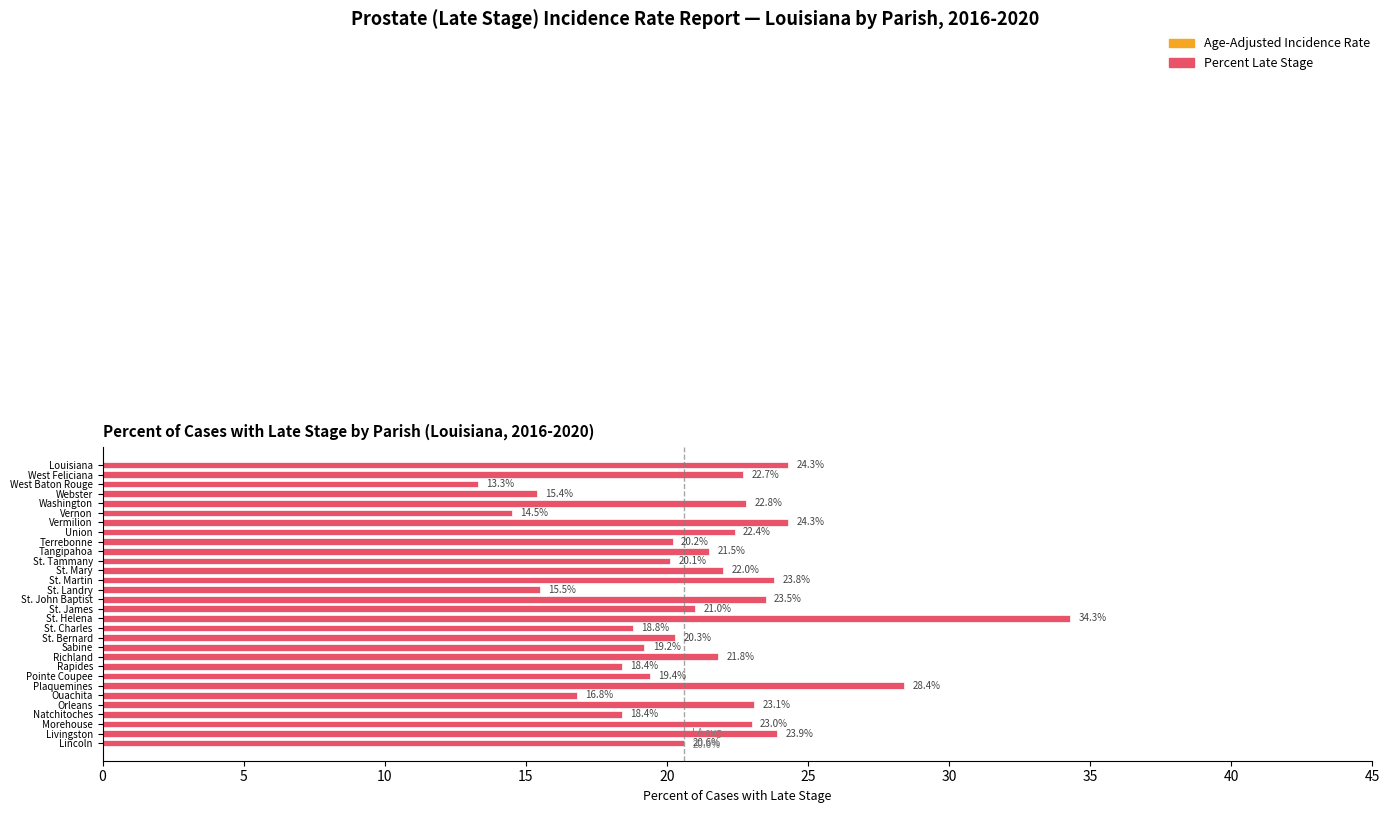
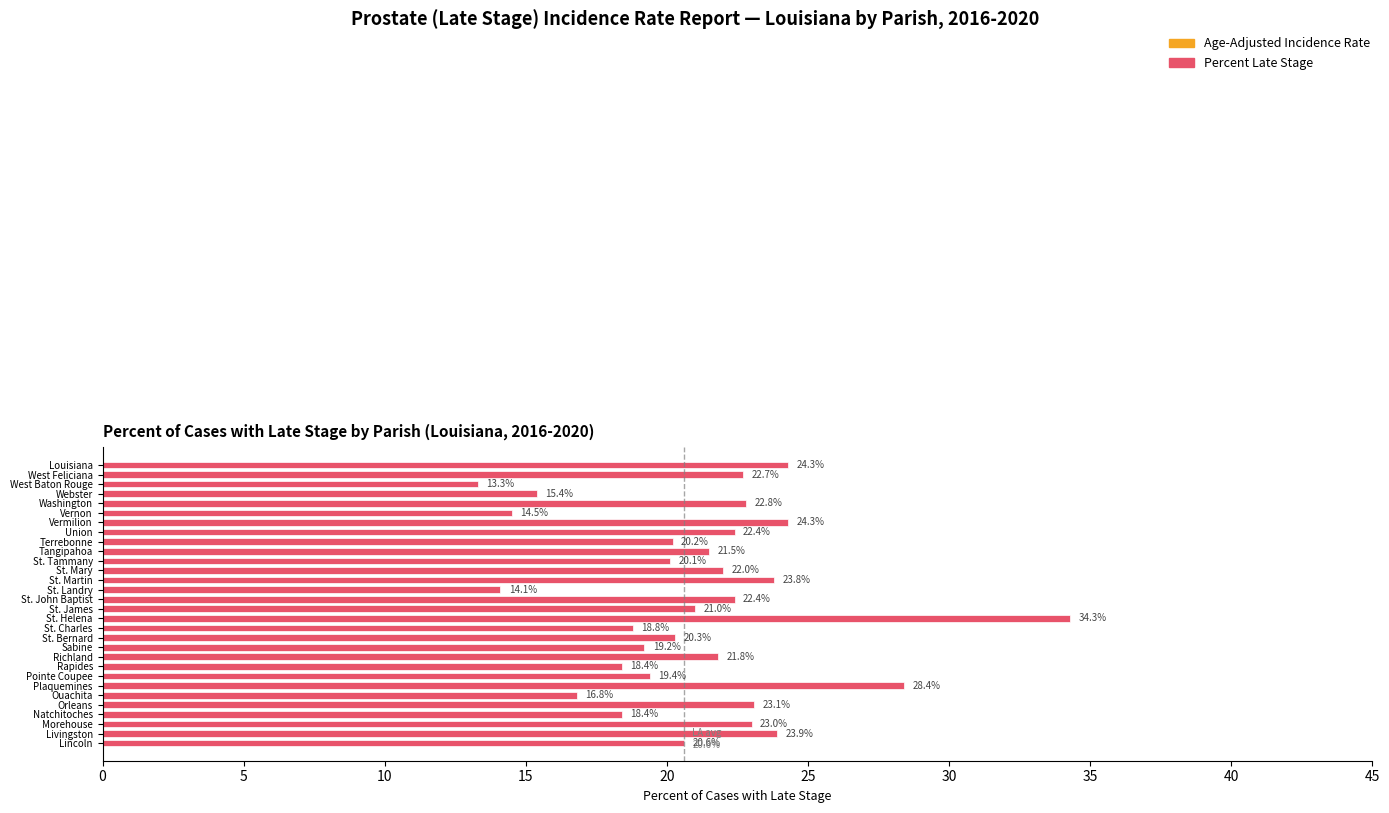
  {
    "Percent of Cases with Late Stage by Parish (Louisiana, 2016-2020)": {
      "Louisiana": "24.3%",
      "West Feliciana": "22.7%",
      "West Baton Rouge": "13.3%",
      "Webster": "15.4%",
      "Washington": "22.8%",
      "Vernon": "14.5%",
      "Vermilion": "24.3%",
      "Union": "22.4%",
      "Terrebonne": "20.2%",
      "Tangipahoa": "21.5%",
      "St. Tammany": "20.1%",
      "St. Mary": "22.0%",
      "St. Martin": "23.8%",
-     "St. Landry": "15.5%",
-     "St. John Baptist": "23.5%",
+     "St. Landry": "14.1%",
+     "St. John Baptist": "22.4%",
      "St. James": "21.0%",
      "St. Helena": "34.3%",
      "St. Charles": "18.8%",
      "St. Bernard": "20.3%",
      "Sabine": "19.2%",
      "Richland": "21.8%",
      "Rapides": "18.4%",
      "Pointe Coupee": "19.4%",
      "Plaquemines": "28.4%",
      "Ouachita": "16.8%",
      "Orleans": "23.1%",
      "Natchitoches": "18.4%",
      "Morehouse": "23.0%",
      "Livingston": "23.9%"
    }
  }
